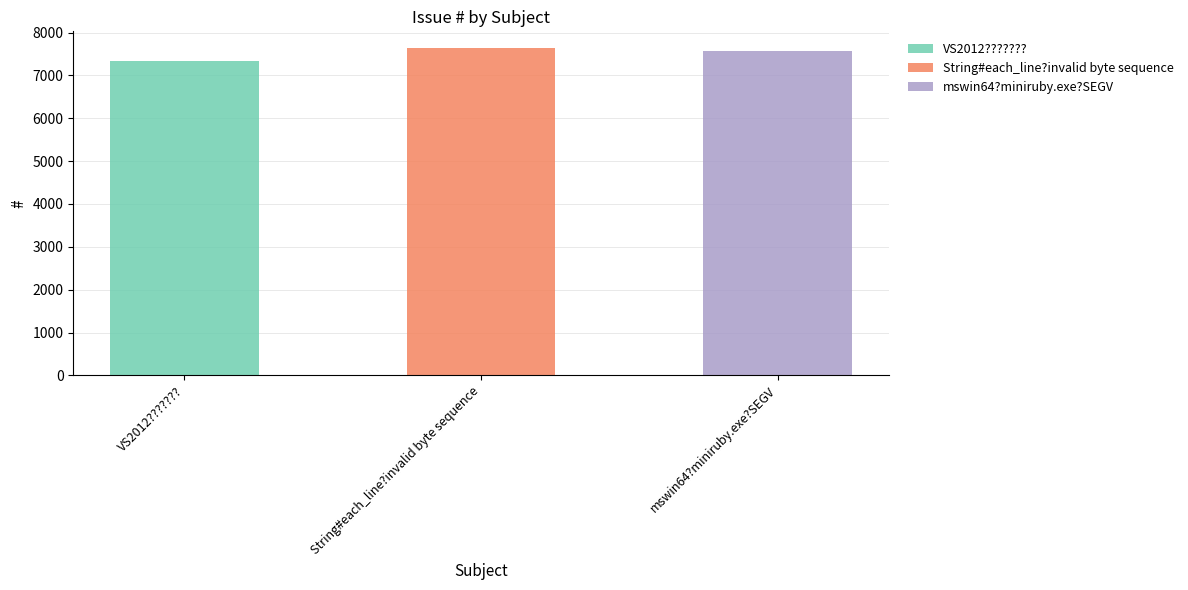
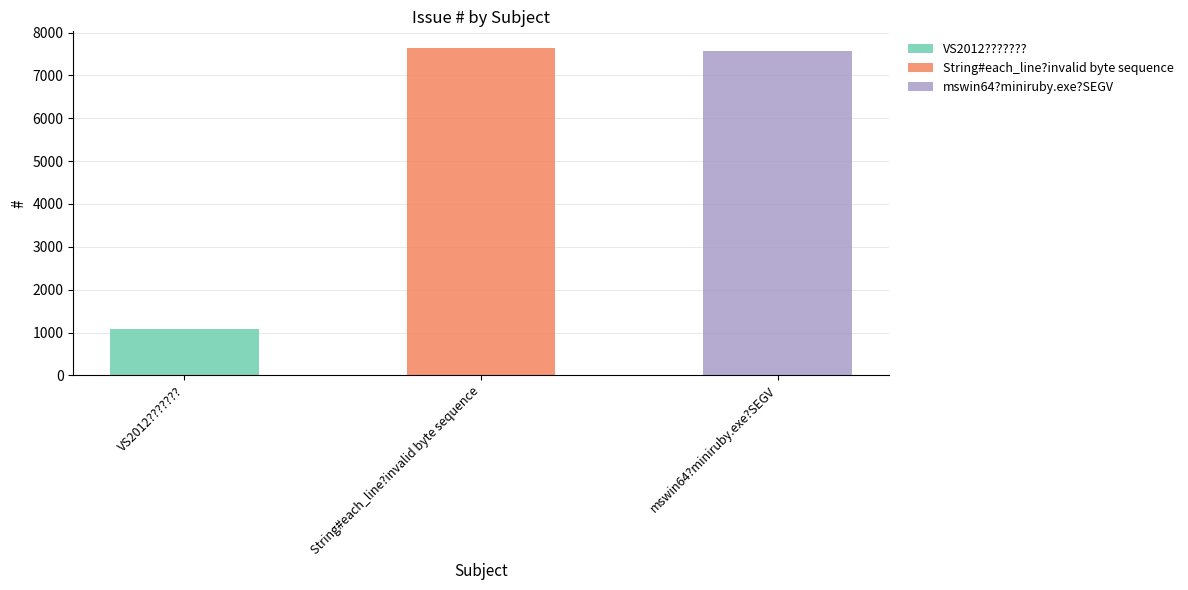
  {
-   "VS2012???????": 7300,
+   "VS2012???????": 1100,
    "String#each_line?invalid byte sequence": 7600,
    "mswin64?miniruby.exe?SEGV": 7600
  }
